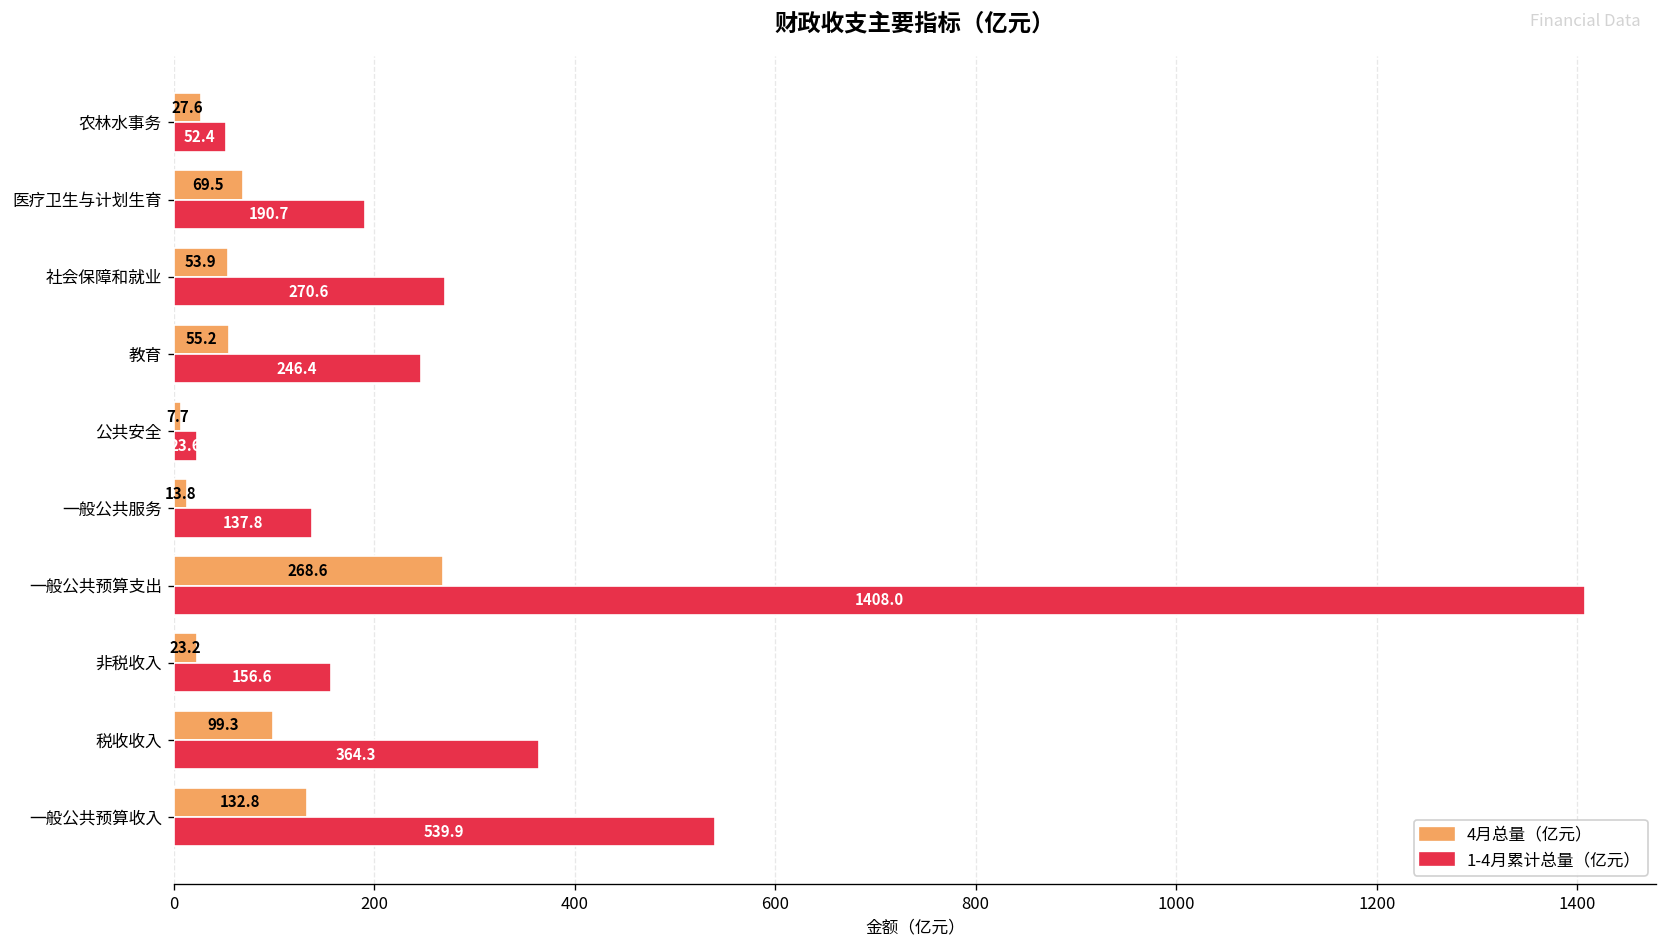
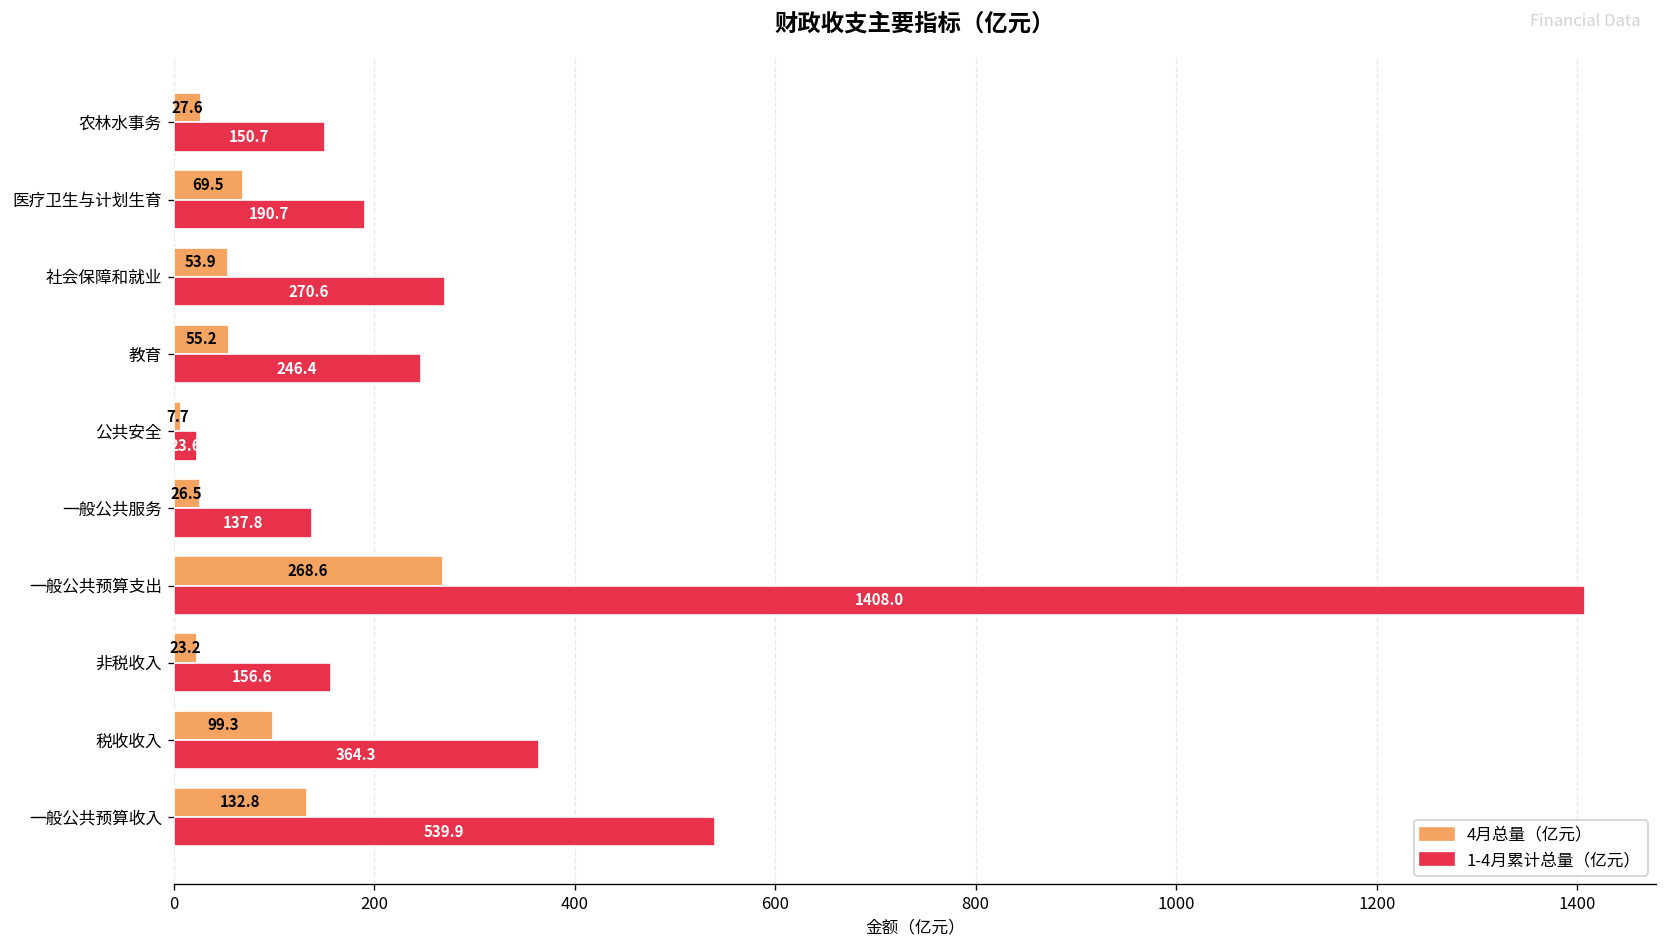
  {
    "4月总量（亿元）": {
      "农林水事务": 27.6,
      "医疗卫生与计划生育": 69.5,
      "社会保障和就业": 53.9,
      "教育": 55.2,
      "公共安全": 7.7,
-     "一般公共服务": 13.8,
+     "一般公共服务": 26.5,
      "一般公共预算支出": 268.6,
      "非税收入": 23.2,
      "税收收入": 99.3,
      "一般公共预算收入": 132.8
    },
    "1-4月累计总量（亿元）": {
-     "农林水事务": 52.4,
+     "农林水事务": 150.7,
      "医疗卫生与计划生育": 190.7,
      "社会保障和就业": 270.6,
      "教育": 246.4,
      "公共安全": 23.6,
      "一般公共服务": 137.8,
      "一般公共预算支出": 1408.0,
      "非税收入": 156.6,
      "税收收入": 364.3,
      "一般公共预算收入": 539.9
    }
  }
